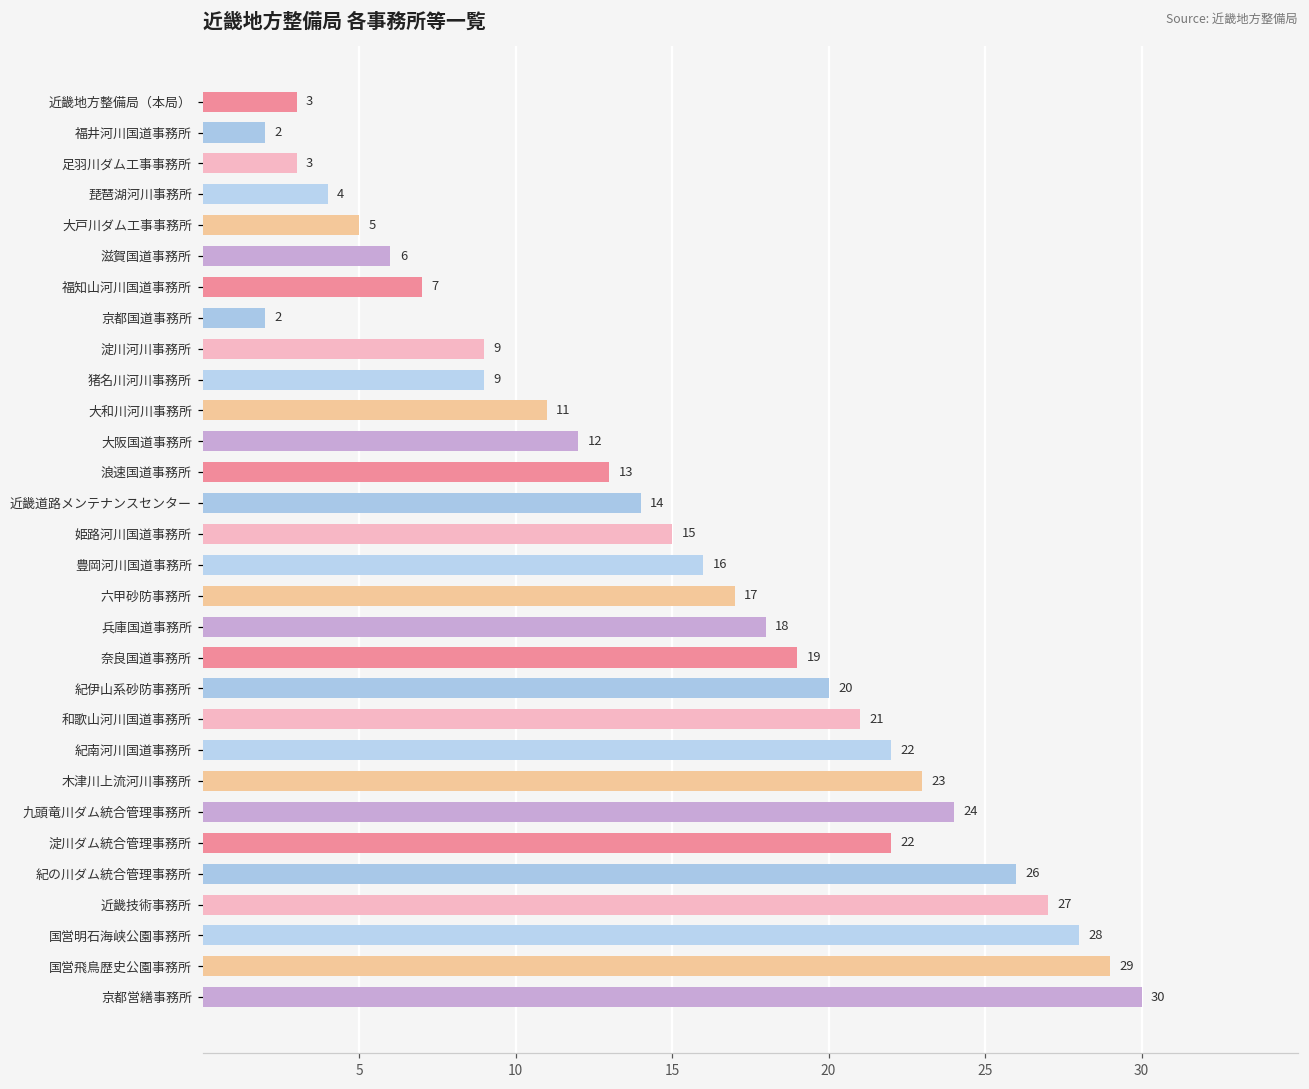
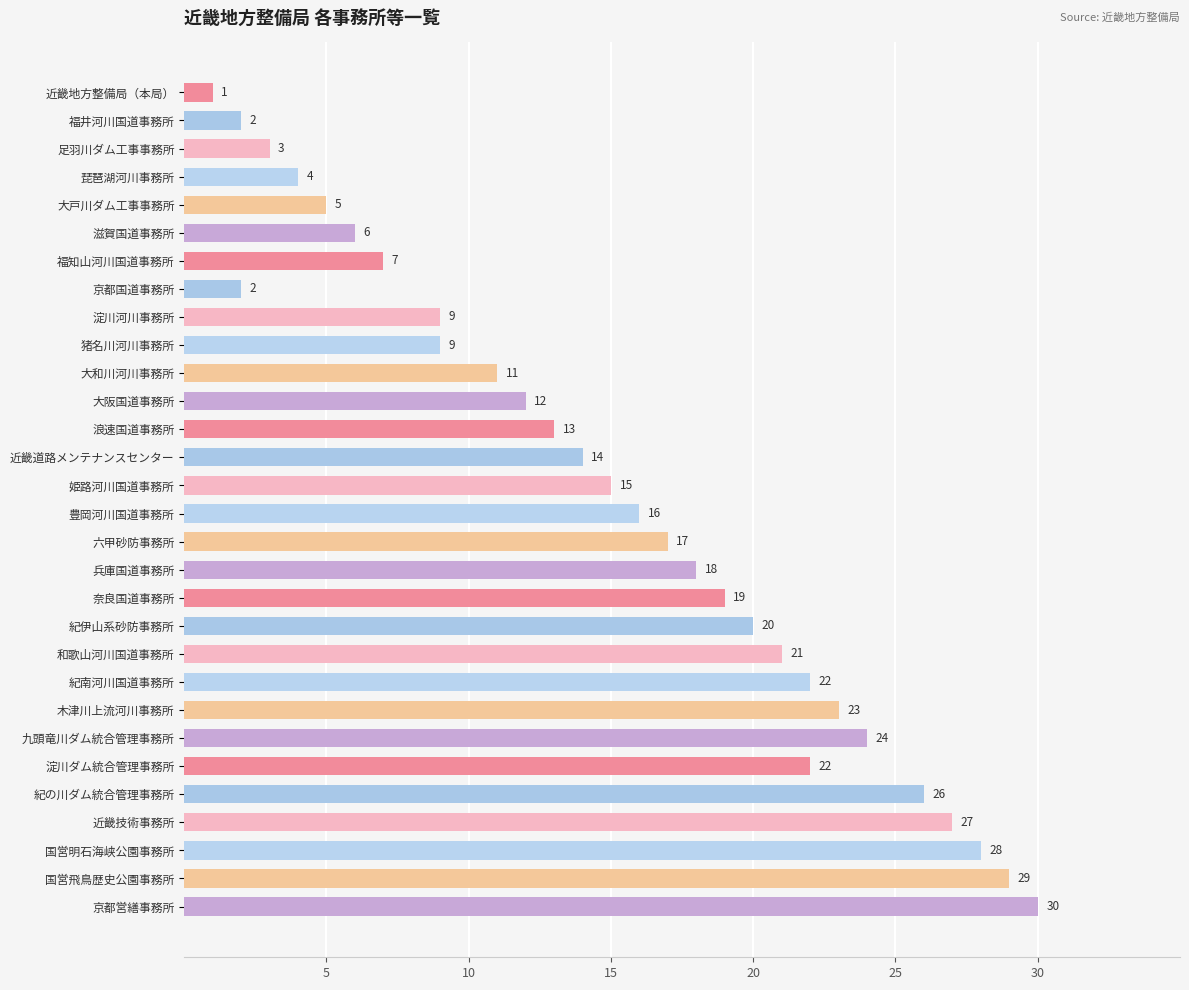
  {
-   "近畿地方整備局（本局）": 3,
+   "近畿地方整備局（本局）": 1,
    "福井河川国道事務所": 2,
    "足羽川ダム工事事務所": 3,
    "琵琶湖河川事務所": 4,
    "大戸川ダム工事事務所": 5,
    "滋賀国道事務所": 6,
    "福知山河川国道事務所": 7,
    "京都国道事務所": 2,
    "淀川河川事務所": 9,
    "猪名川河川事務所": 9,
    "大和川河川事務所": 11,
    "大阪国道事務所": 12,
    "浪速国道事務所": 13,
    "近畿道路メンテナンスセンター": 14,
    "姫路河川国道事務所": 15,
    "豊岡河川国道事務所": 16,
    "六甲砂防事務所": 17,
    "兵庫国道事務所": 18,
    "奈良国道事務所": 19,
    "紀伊山系砂防事務所": 20,
    "和歌山河川国道事務所": 21,
    "紀南河川国道事務所": 22,
    "木津川上流河川事務所": 23,
    "九頭竜川ダム統合管理事務所": 24,
    "淀川ダム統合管理事務所": 22,
    "紀の川ダム統合管理事務所": 26,
    "近畿技術事務所": 27,
    "国営明石海峡公園事務所": 28,
    "国営飛鳥歴史公園事務所": 29,
    "京都営繕事務所": 30
  }
